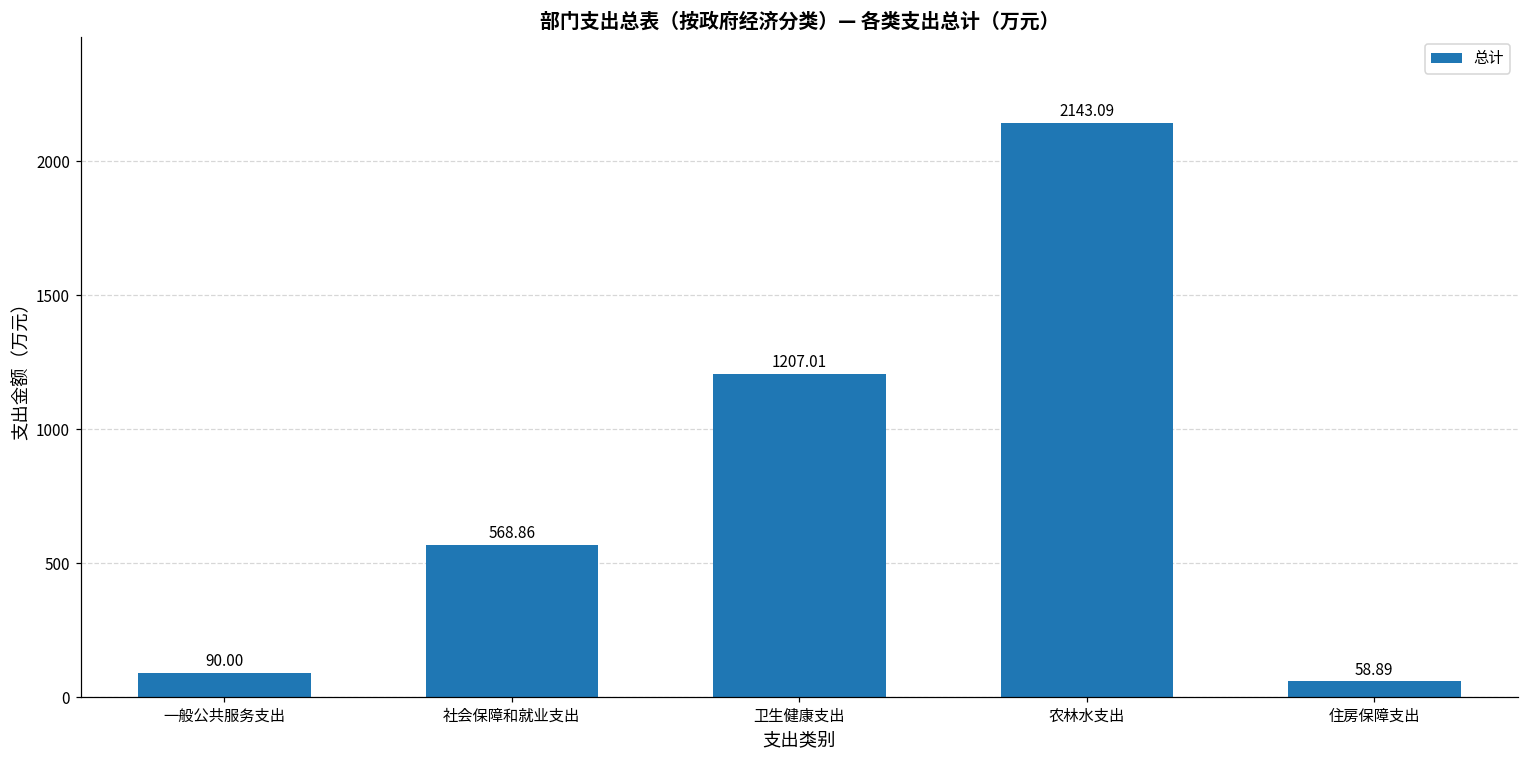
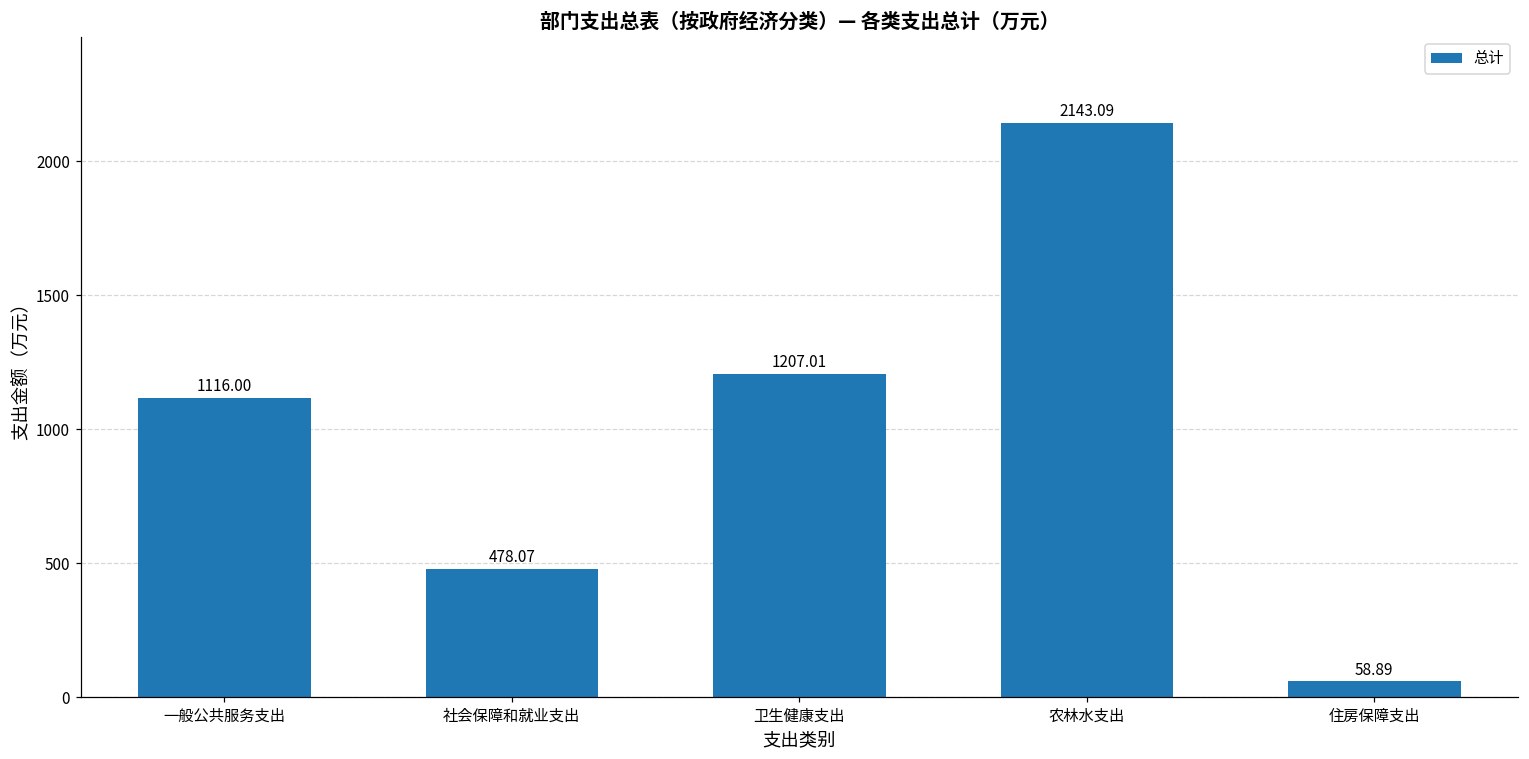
  {
-   "一般公共服务支出": 90.00,
-   "社会保障和就业支出": 568.86,
+   "一般公共服务支出": 1116.00,
+   "社会保障和就业支出": 478.07,
    "卫生健康支出": 1207.01,
    "农林水支出": 2143.09,
    "住房保障支出": 58.89
  }
